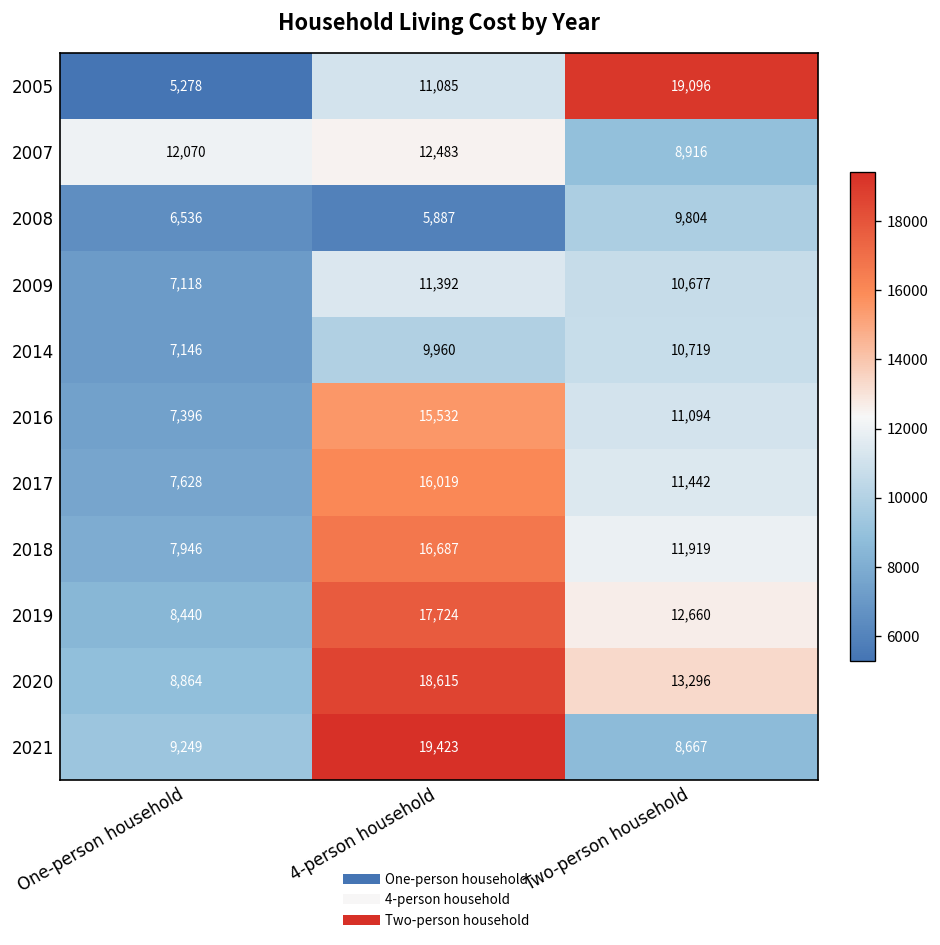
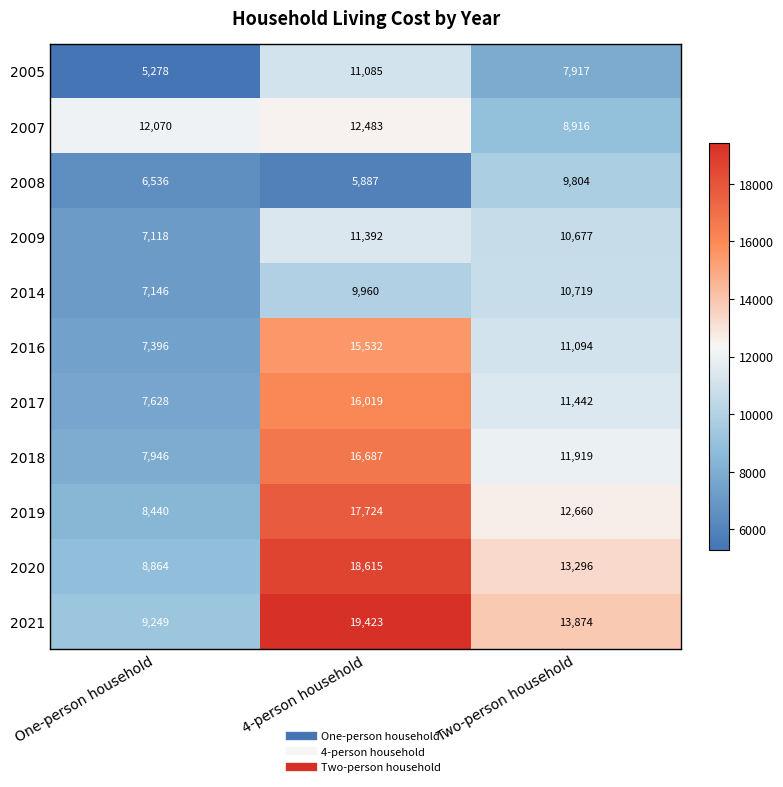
  {
    "2005": {
      "One-person household": "5,278",
      "4-person household": "11,085",
-     "Two-person household": "19,096"
+     "Two-person household": "7,917"
    },
    "2007": {
      "One-person household": "12,070",
      "4-person household": "12,483",
      "Two-person household": "8,916"
    },
    "2008": {
      "One-person household": "6,536",
      "4-person household": "5,887",
      "Two-person household": "9,804"
    },
    "2009": {
      "One-person household": "7,118",
      "4-person household": "11,392",
      "Two-person household": "10,677"
    },
    "2014": {
      "One-person household": "7,146",
      "4-person household": "9,960",
      "Two-person household": "10,719"
    },
    "2016": {
      "One-person household": "7,396",
      "4-person household": "15,532",
      "Two-person household": "11,094"
    },
    "2017": {
      "One-person household": "7,628",
      "4-person household": "16,019",
      "Two-person household": "11,442"
    },
    "2018": {
      "One-person household": "7,946",
      "4-person household": "16,687",
      "Two-person household": "11,919"
    },
    "2019": {
      "One-person household": "8,440",
      "4-person household": "17,724",
      "Two-person household": "12,660"
    },
    "2020": {
      "One-person household": "8,864",
      "4-person household": "18,615",
      "Two-person household": "13,296"
    },
    "2021": {
      "One-person household": "9,249",
      "4-person household": "19,423",
-     "Two-person household": "8,667"
+     "Two-person household": "13,874"
    }
  }
